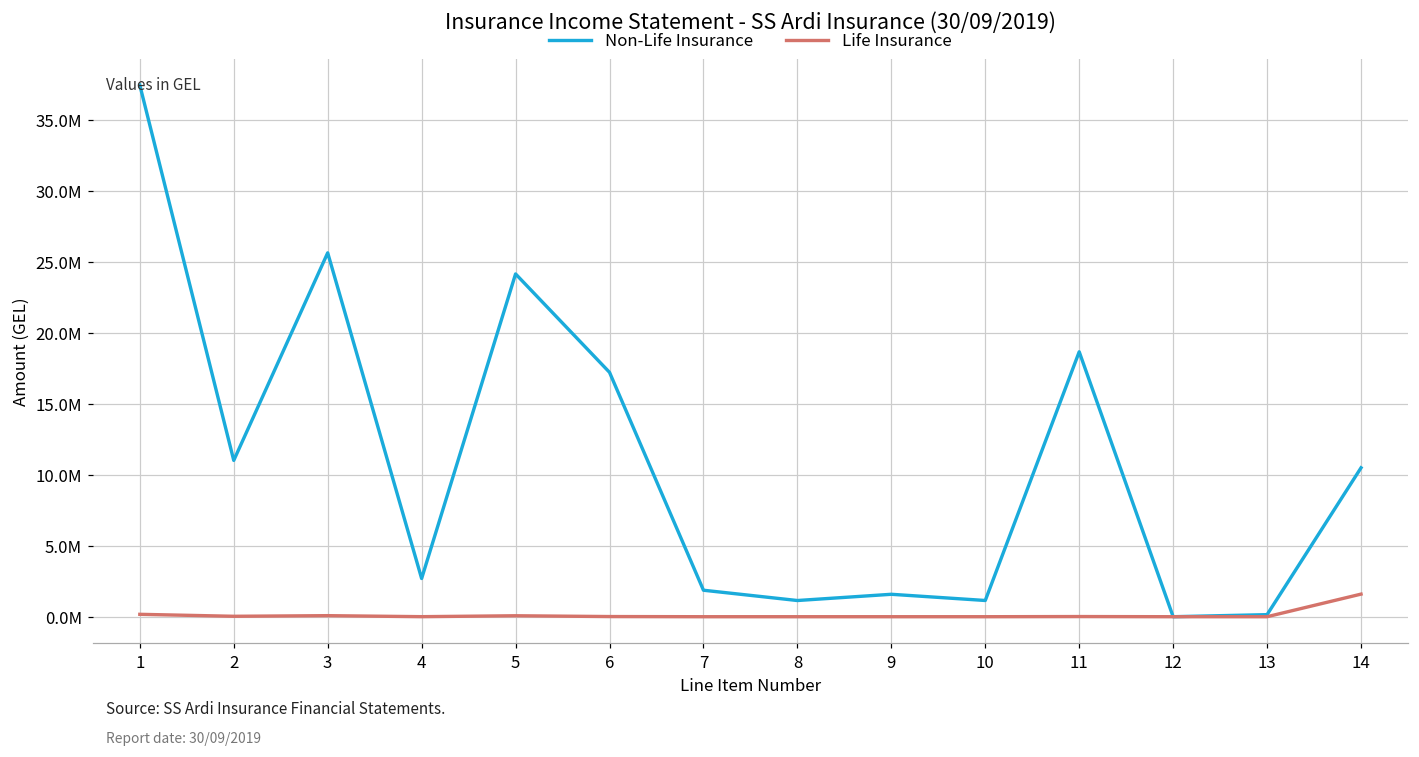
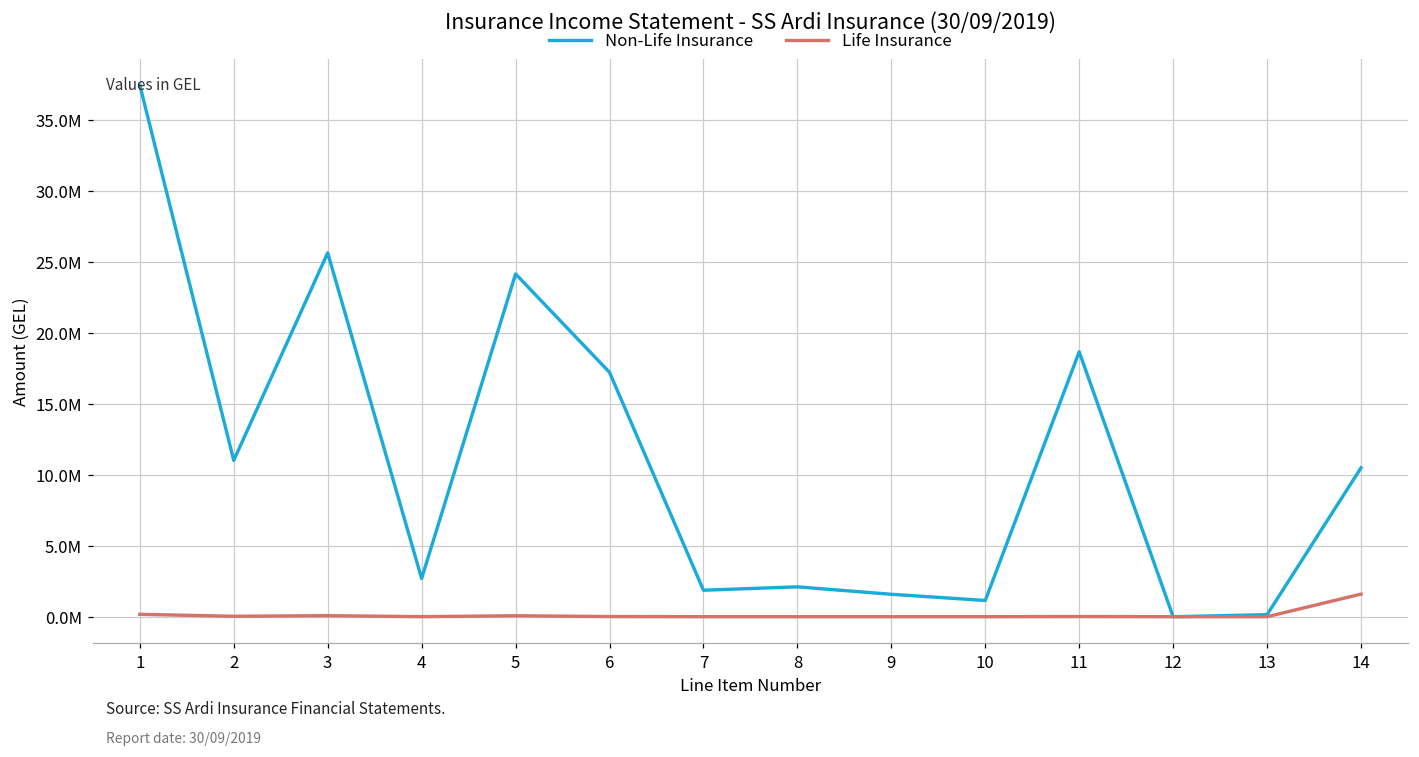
  {
    "Non-Life Insurance": {
      "1": 37500000,
      "2": 11000000,
      "3": 25600000,
      "4": 2700000,
      "5": 24200000,
      "6": 17200000,
      "7": 1900000,
-     "8": 1100000,
+     "8": 2100000,
      "9": 1600000,
      "10": 1100000,
      "11": 18700000,
      "14": 10500000
    },
    "Life Insurance": {
      "1": 200000,
      "2": 0,
      "3": 100000,
      "4": 0,
      "5": 100000,
      "6": 0,
      "7": 0,
      "8": 0,
      "9": 0,
      "10": 0,
      "11": 0,
      "14": 1600000
    }
  }
